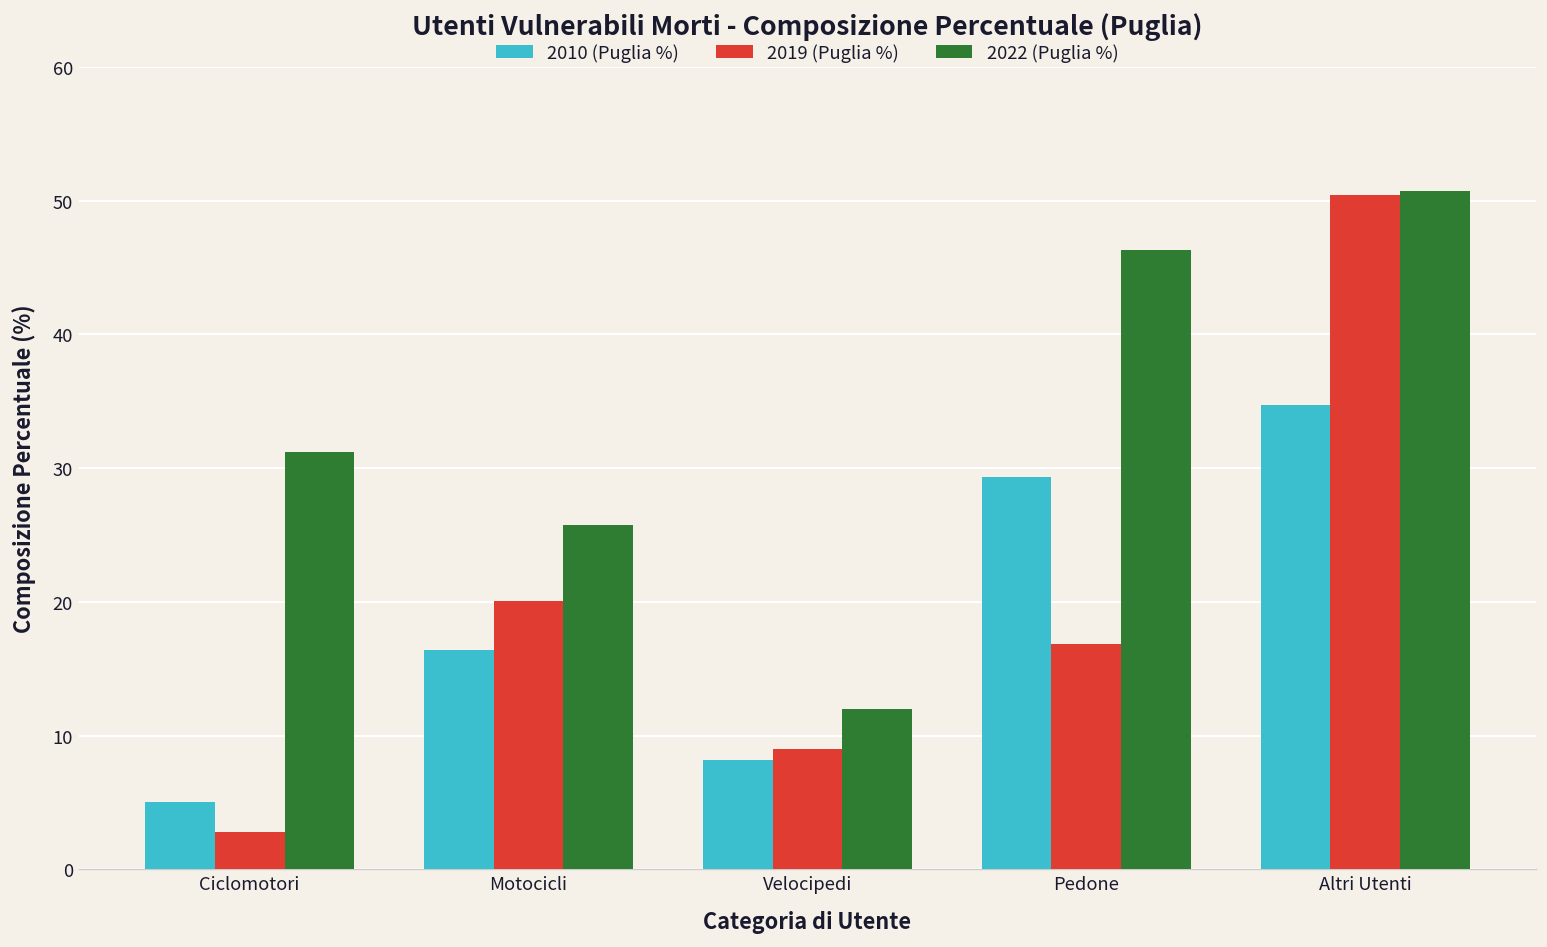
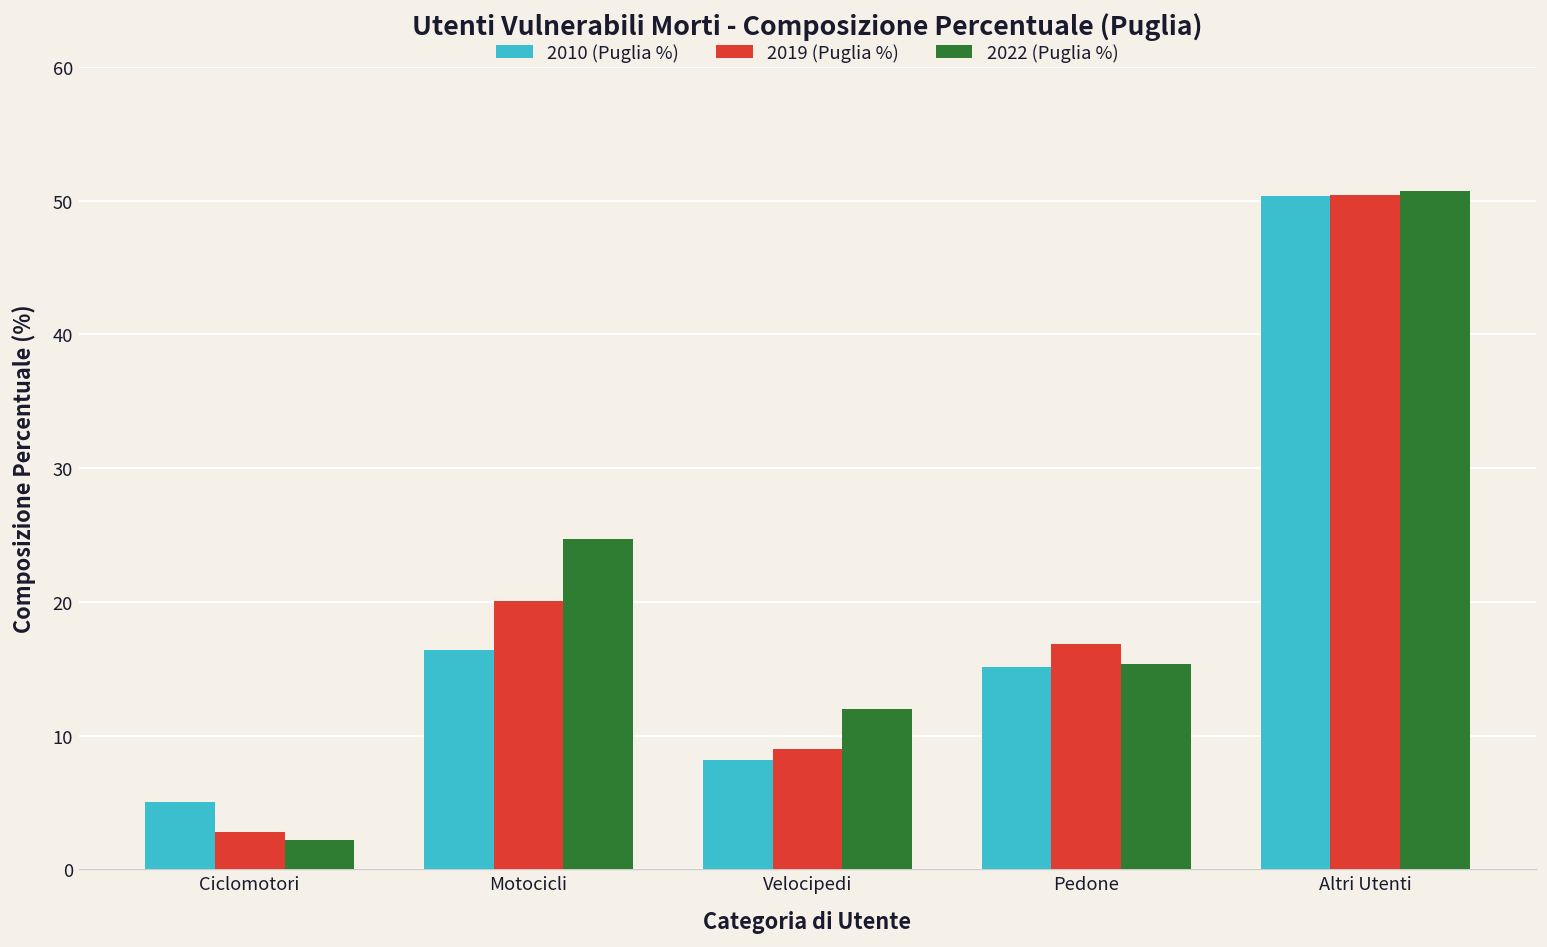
  {
    "2010 (Puglia %)": {
      "Ciclomotori": 5.0,
      "Motocicli": 16.4,
      "Velocipedi": 8.2,
-     "Pedone": 29.3,
-     "Altri Utenti": 34.7
+     "Pedone": 15.1,
+     "Altri Utenti": 50.4
    },
    "2019 (Puglia %)": {
      "Ciclomotori": 2.8,
      "Motocicli": 20.0,
      "Velocipedi": 9.0,
      "Pedone": 16.8,
      "Altri Utenti": 50.4
    },
    "2022 (Puglia %)": {
-     "Ciclomotori": 31.2,
-     "Motocicli": 25.8,
+     "Ciclomotori": 2.2,
+     "Motocicli": 24.7,
      "Velocipedi": 12.0,
-     "Pedone": 46.3,
+     "Pedone": 15.4,
      "Altri Utenti": 50.7
    }
  }
